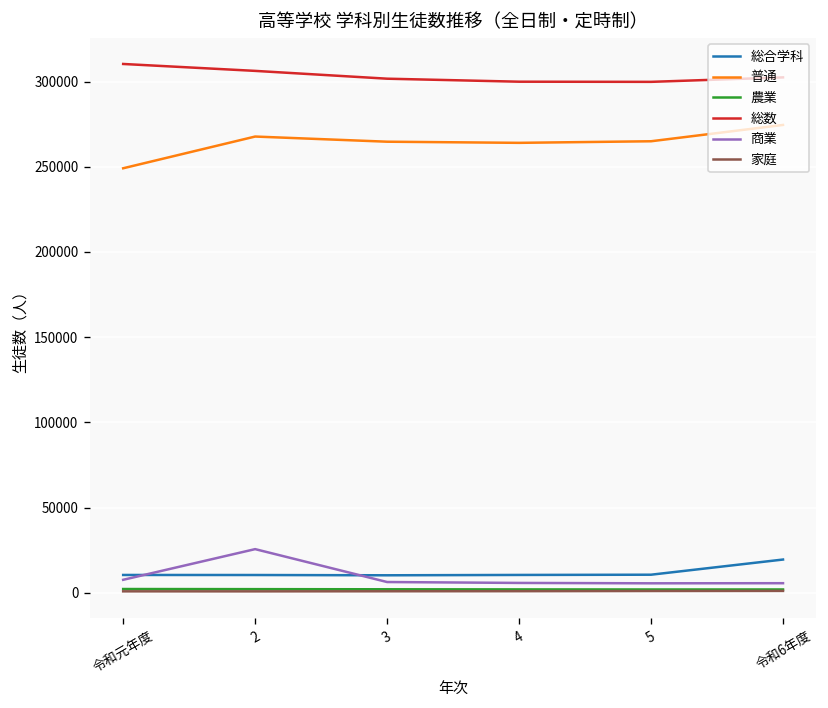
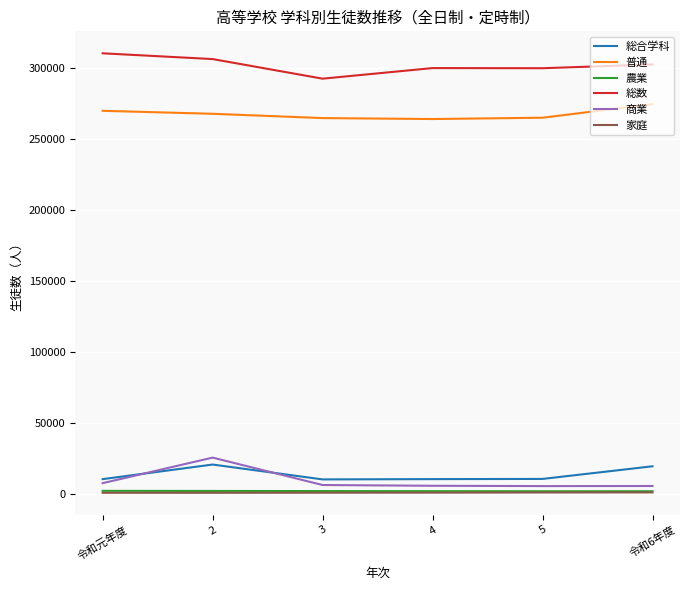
  {
    "総合学科": {
      "令和元年度": 11000,
-     "2": 10000,
+     "2": 21000,
      "3": 10000,
      "4": 11000,
      "5": 11000,
      "令和6年度": 20000
    },
    "普通": {
-     "令和元年度": 249000,
+     "令和元年度": 270000,
      "2": 268000,
      "3": 265000,
      "4": 264000,
      "5": 265000
    },
    "総数": {
      "令和元年度": 310000,
      "2": 306000,
-     "3": 302000,
+     "3": 292000,
      "4": 300000,
      "5": 300000
    },
    "商業": {
      "令和元年度": 8000,
      "2": 26000,
      "3": 6000,
      "4": 6000,
      "5": 6000,
      "令和6年度": 6000
    }
  }
